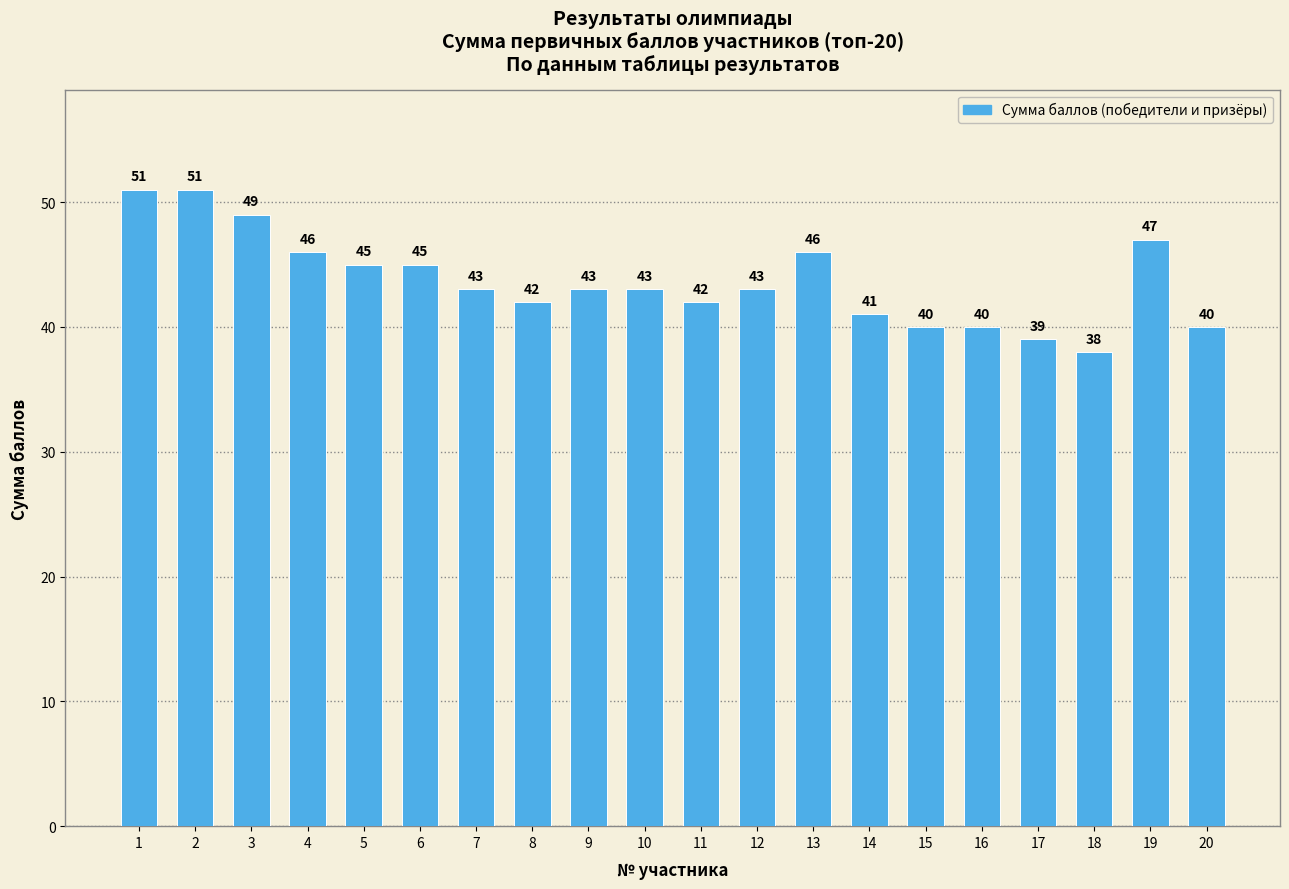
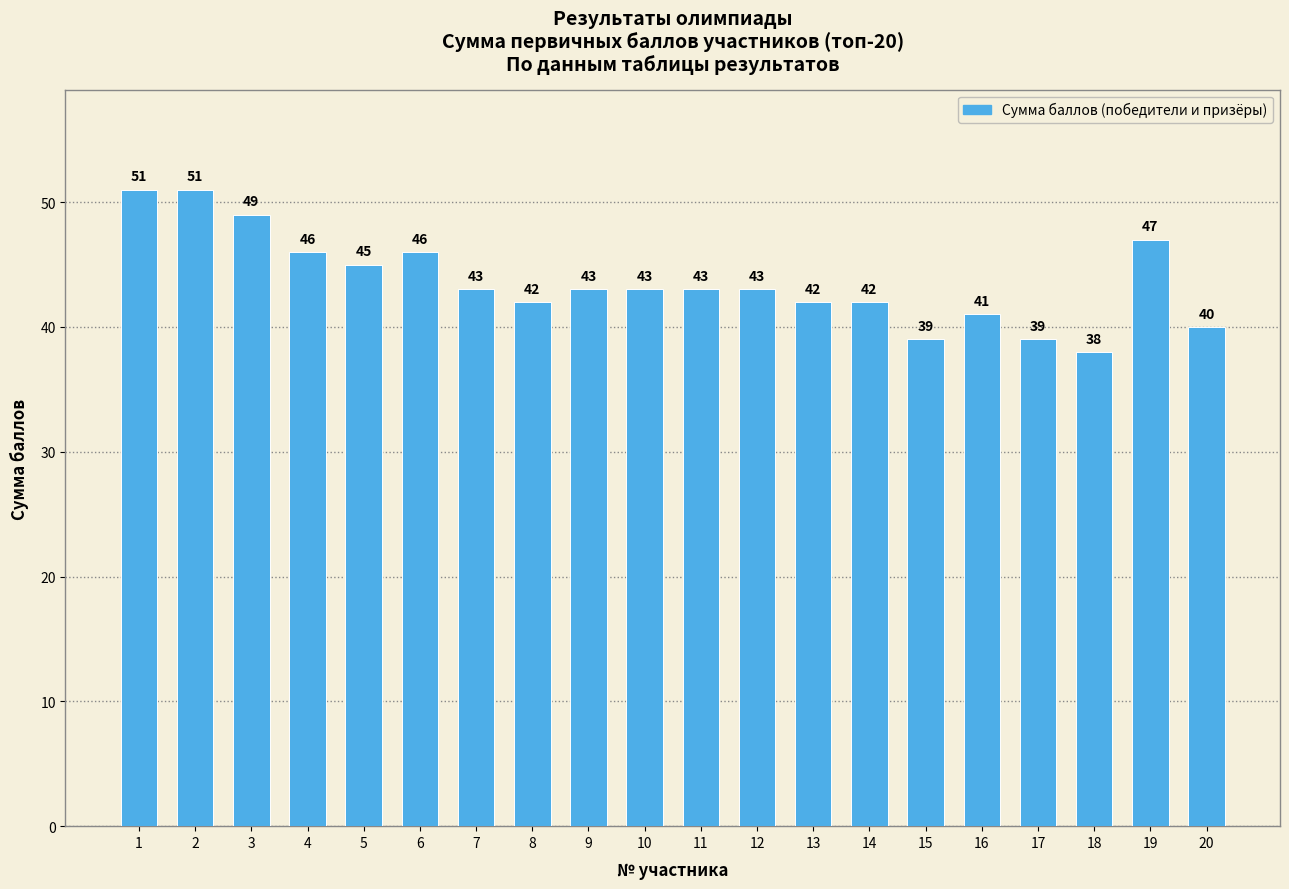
  {
    "1": 51,
    "2": 51,
    "3": 49,
    "4": 46,
    "5": 45,
-   "6": 45,
+   "6": 46,
    "7": 43,
    "8": 42,
    "9": 43,
    "10": 43,
-   "11": 42,
+   "11": 43,
    "12": 43,
-   "13": 46,
-   "14": 41,
-   "15": 40,
-   "16": 40,
+   "13": 42,
+   "14": 42,
+   "15": 39,
+   "16": 41,
    "17": 39,
    "18": 38,
    "19": 47,
    "20": 40
  }
